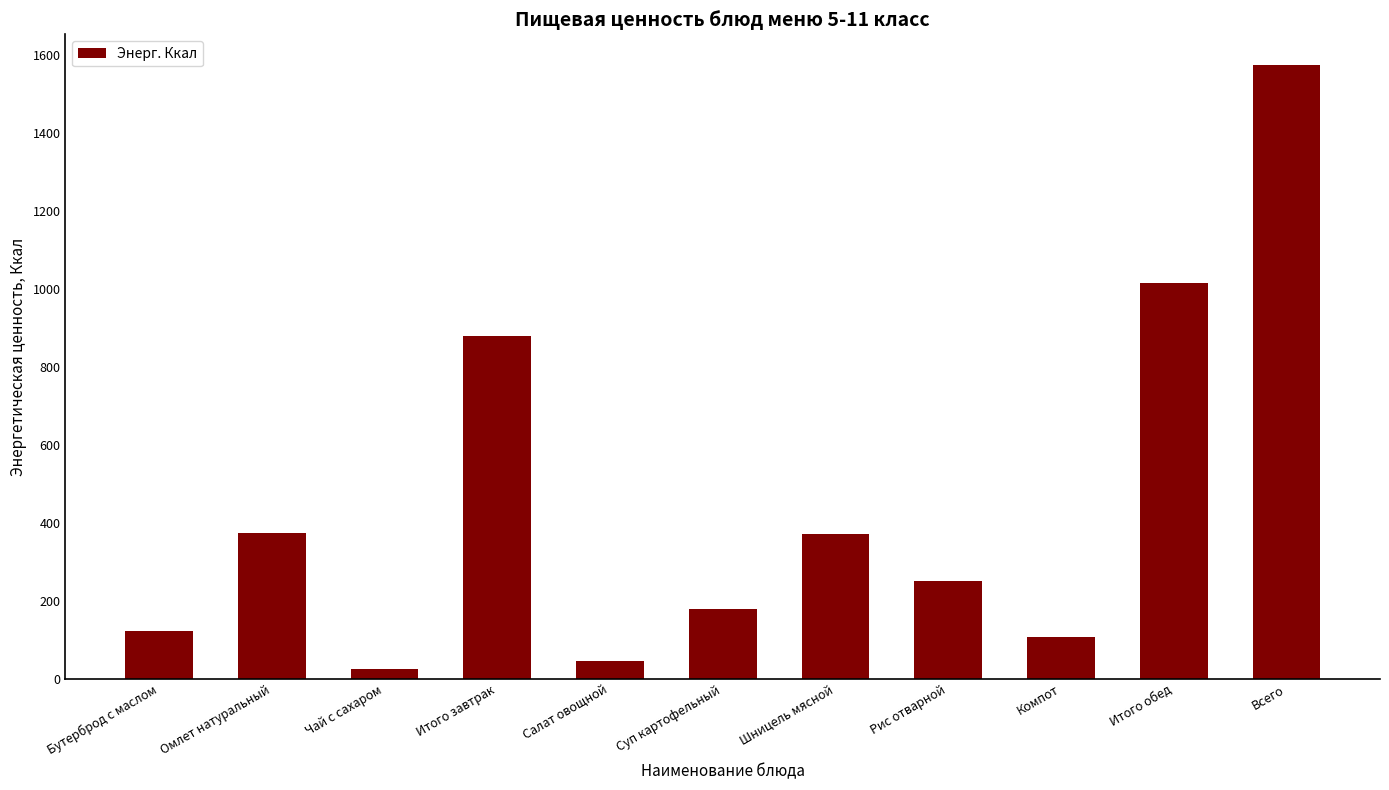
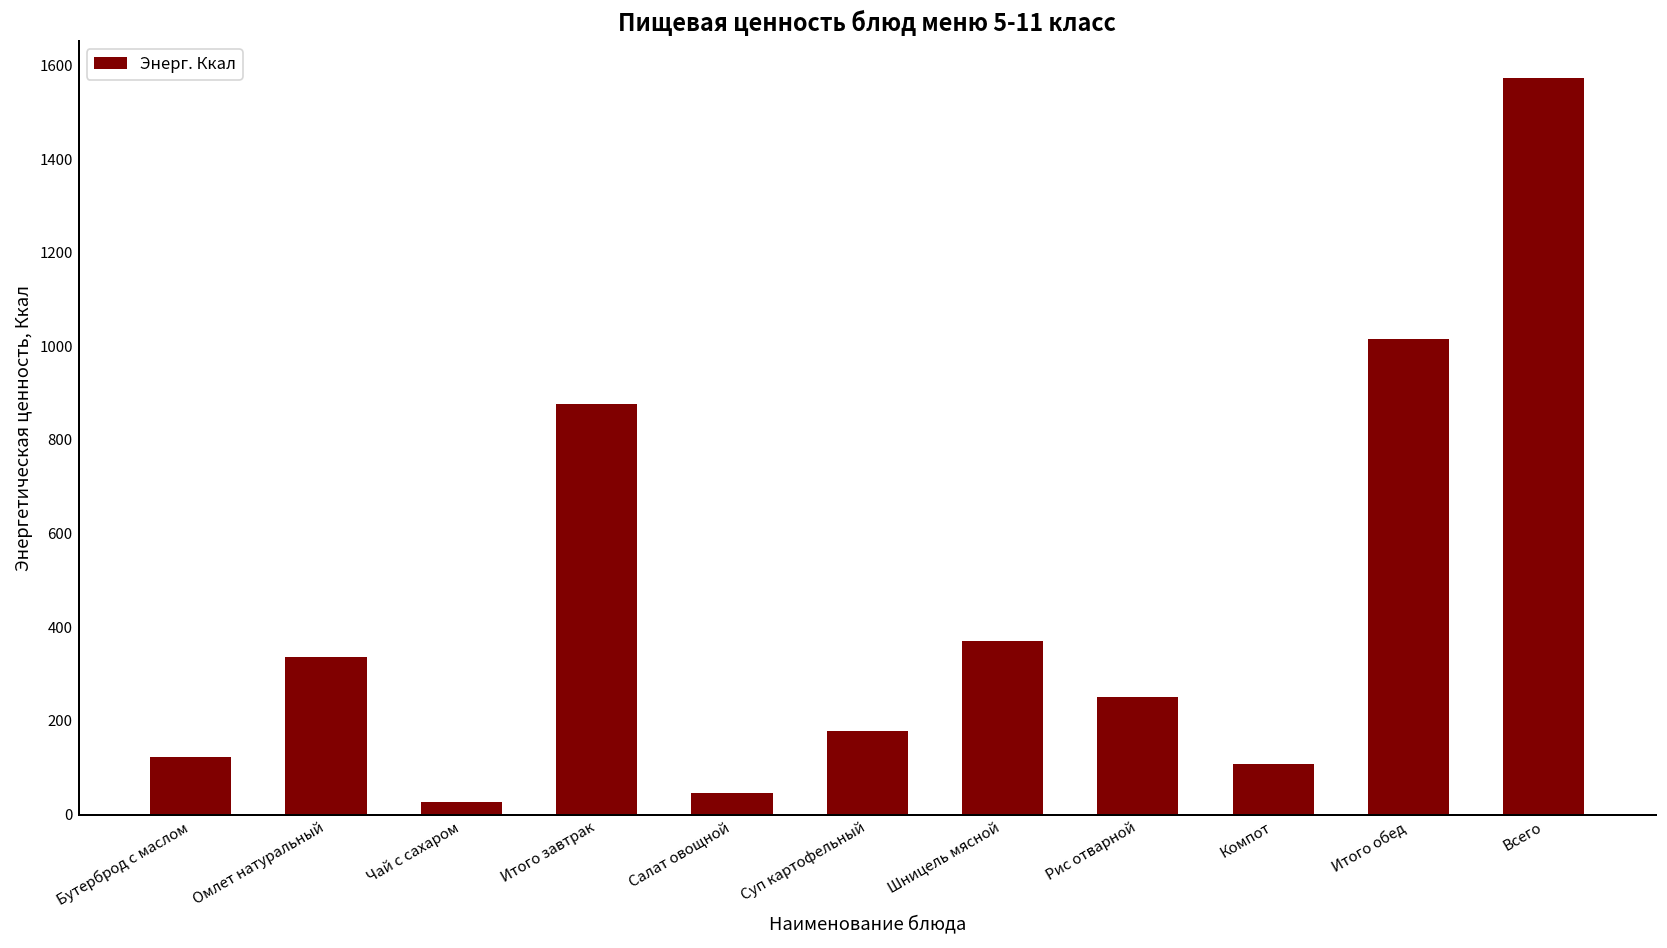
  {
    "Бутерброд с маслом": 120,
-   "Омлет натуральный": 370,
+   "Омлет натуральный": 340,
    "Чай с сахаром": 30,
    "Итого завтрак": 880,
    "Салат овощной": 40,
    "Суп картофельный": 180,
    "Шницель мясной": 370,
    "Рис отварной": 250,
    "Компот": 110,
    "Итого обед": 1020,
    "Всего": 1570
  }
